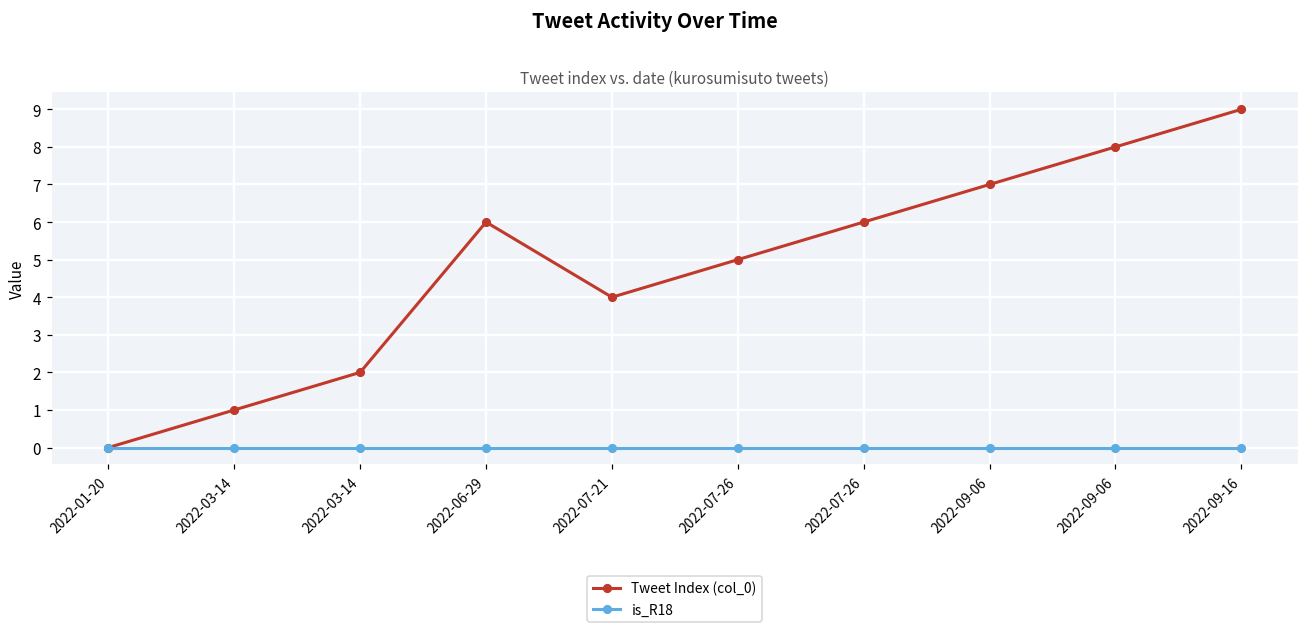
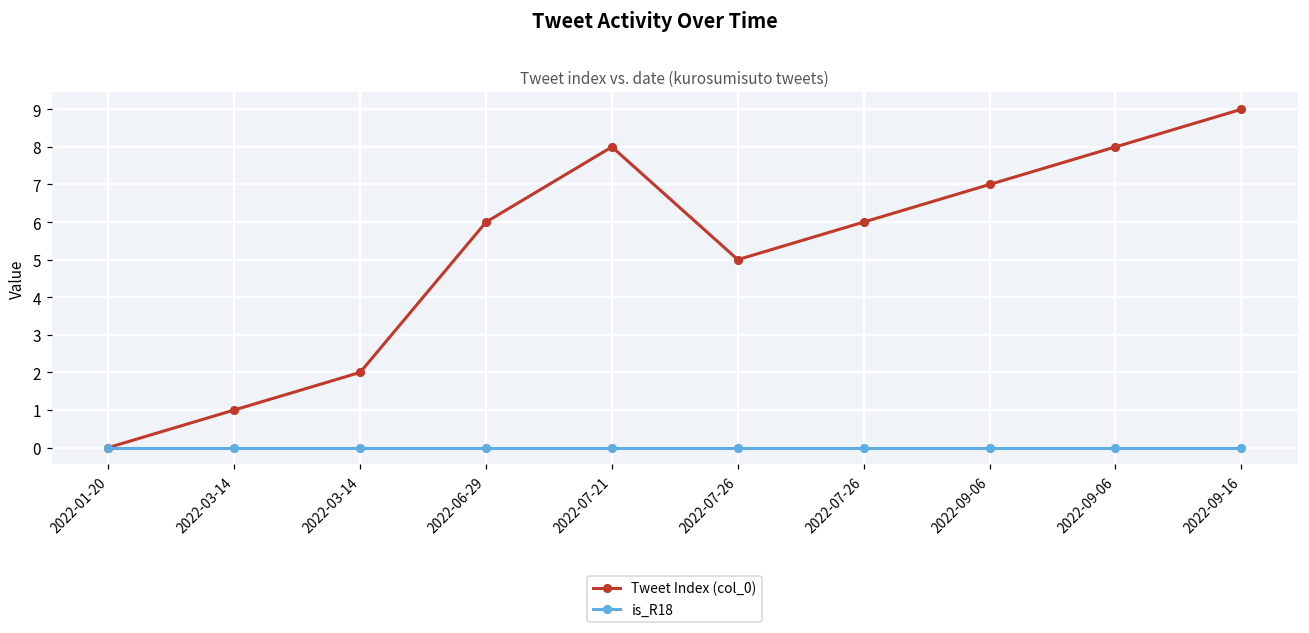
  {
    "Tweet Index (col_0)": {
      "2022-06-29": 6,
-     "2022-07-21": 4,
+     "2022-07-21": 8,
      "2022-09-16": 9
    },
    "is_R18": {
      "2022-06-29": 0,
      "2022-07-21": 0,
      "2022-09-16": 0
    }
  }
